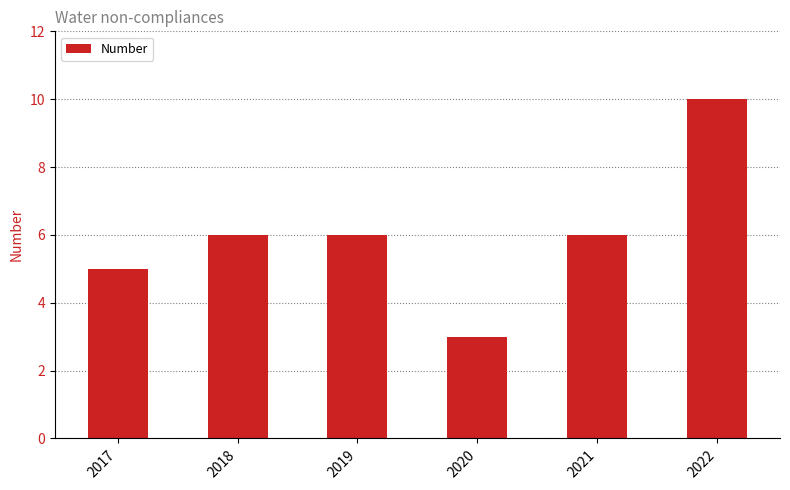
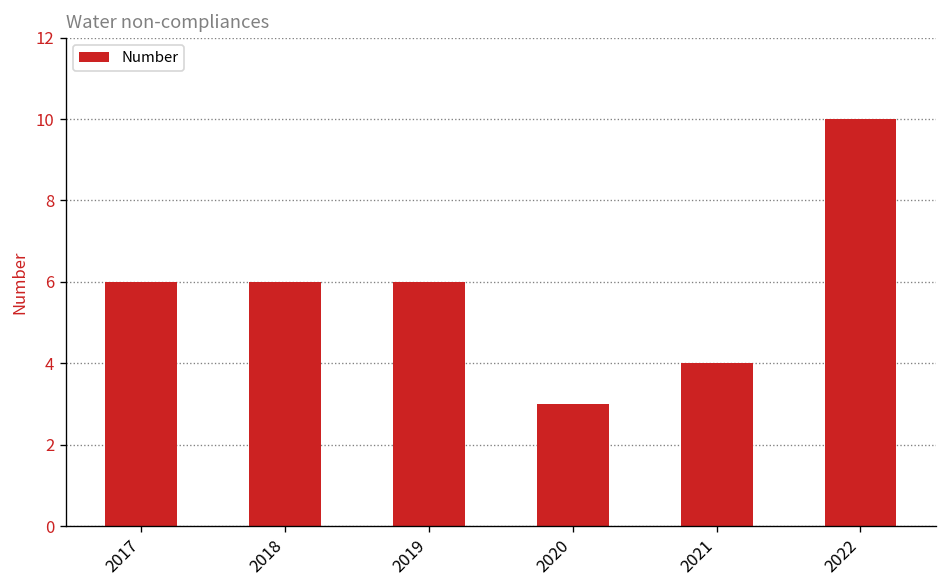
  {
-   "2017": 5,
+   "2017": 6,
    "2018": 6,
    "2019": 6,
    "2020": 3,
-   "2021": 6,
+   "2021": 4,
    "2022": 10
  }
